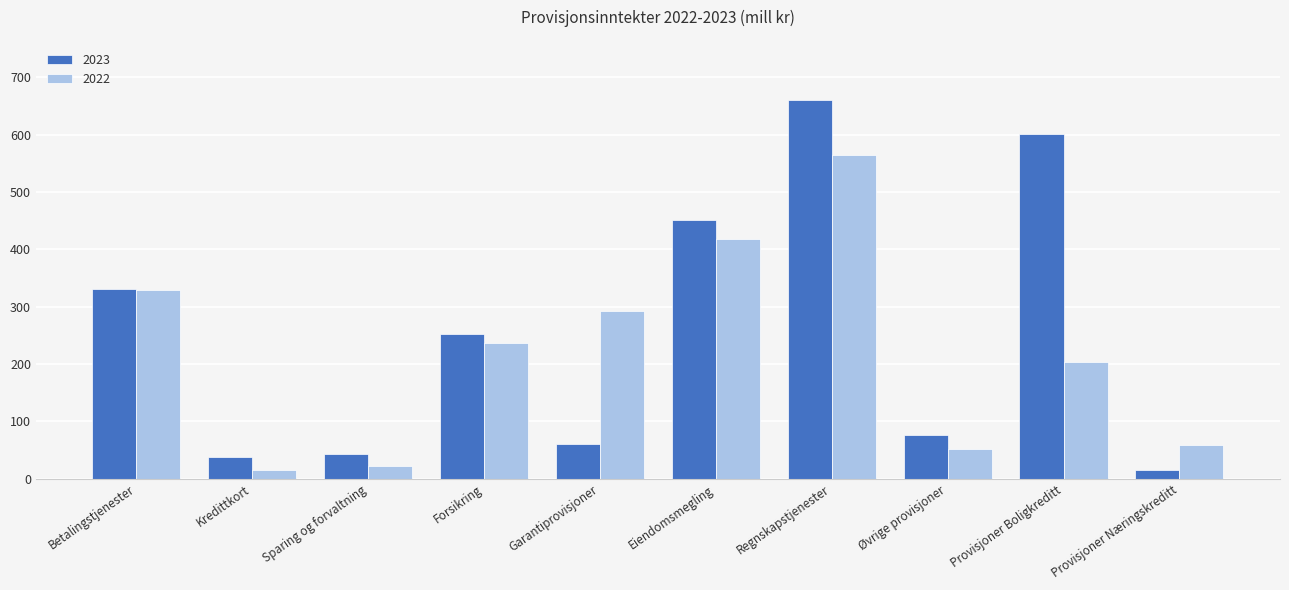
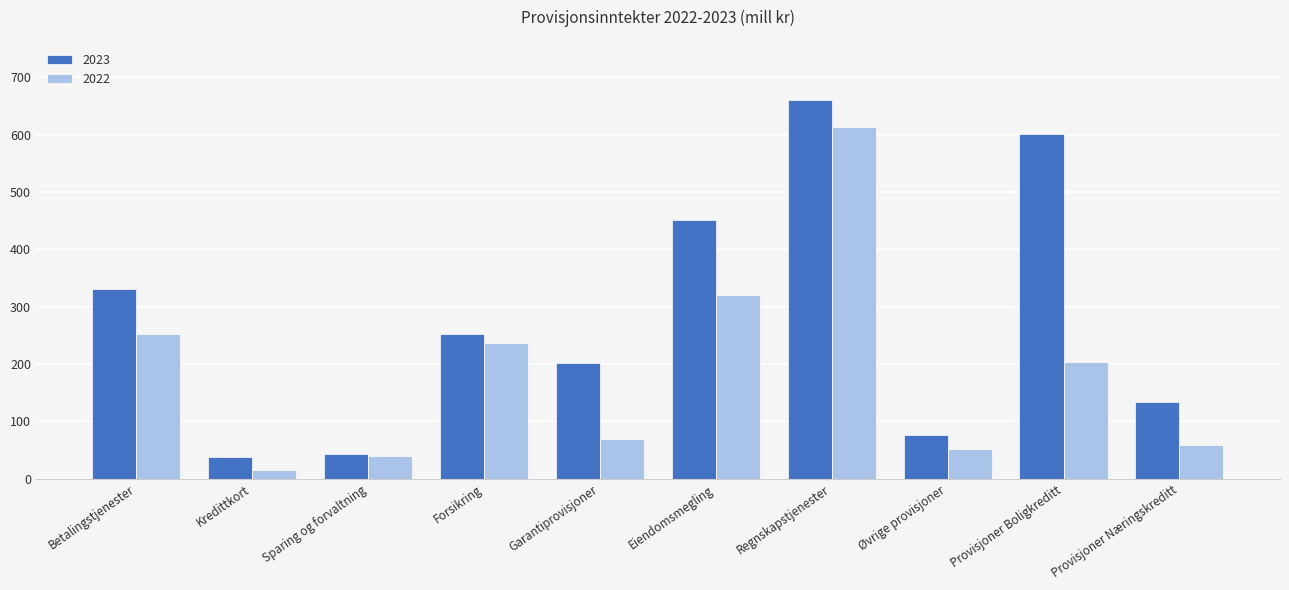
  {
    "2023": {
      "Betalingstjenester": 330,
      "Kredittkort": 40,
      "Sparing og forvaltning": 40,
      "Forsikring": 250,
-     "Garantiprovisjoner": 60,
+     "Garantiprovisjoner": 200,
      "Eiendomsmegling": 450,
      "Regnskapstjenester": 660,
      "Øvrige provisjoner": 80,
      "Provisjoner Boligkreditt": 600,
-     "Provisjoner Næringskreditt": 20
+     "Provisjoner Næringskreditt": 130
    },
    "2022": {
-     "Betalingstjenester": 330,
+     "Betalingstjenester": 250,
      "Kredittkort": 20,
-     "Sparing og forvaltning": 20,
+     "Sparing og forvaltning": 40,
      "Forsikring": 240,
-     "Garantiprovisjoner": 290,
-     "Eiendomsmegling": 420,
-     "Regnskapstjenester": 560,
+     "Garantiprovisjoner": 70,
+     "Eiendomsmegling": 320,
+     "Regnskapstjenester": 610,
      "Øvrige provisjoner": 50,
      "Provisjoner Boligkreditt": 200,
      "Provisjoner Næringskreditt": 60
    }
  }
